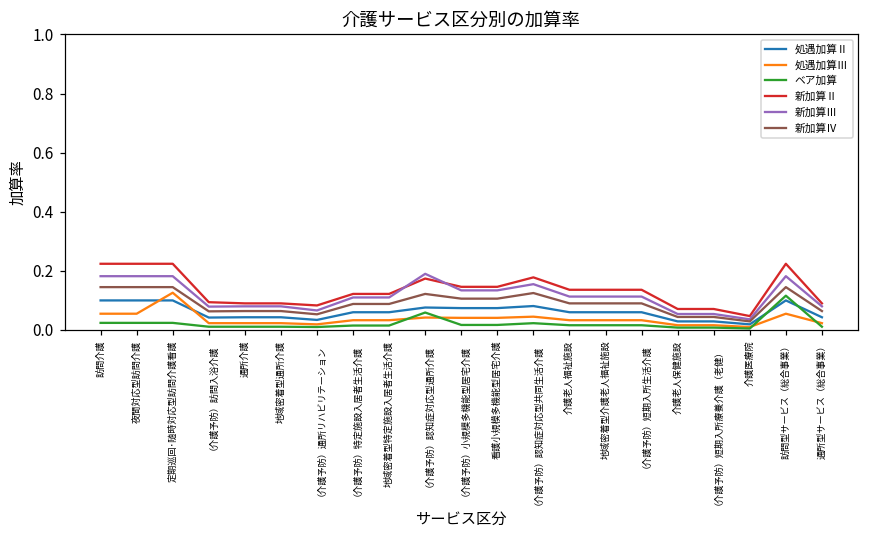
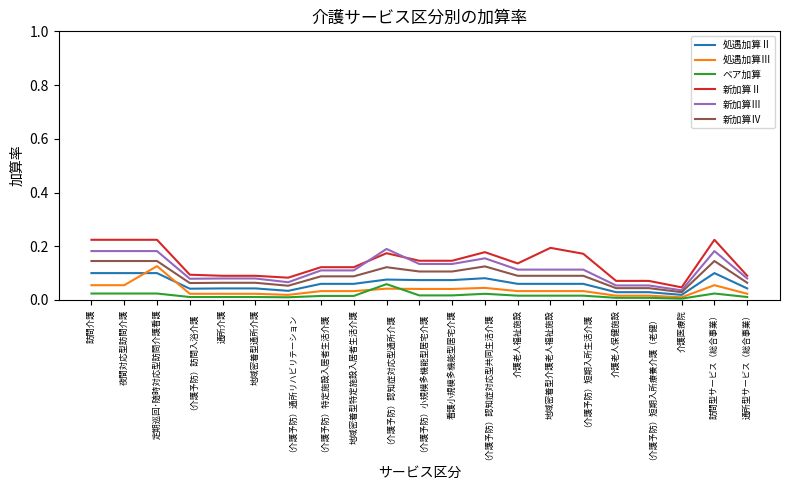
  {
    "処遇加算Ⅱ": {
      "訪問介護": 0.10,
      "夜間対応型訪問介護": 0.10,
      "定期巡回･随時対応型訪問介護看護": 0.10,
      "（介護予防）訪問入浴介護": 0.04,
      "通所介護": 0.04,
      "地域密着型通所介護": 0.04,
      "（介護予防）通所リハビリテーション": 0.03,
      "（介護予防）特定施設入居者生活介護": 0.06,
      "地域密着型特定施設入居者生活介護": 0.06,
      "（介護予防）認知症対応型通所介護": 0.08,
      "（介護予防）小規模多機能型居宅介護": 0.07,
      "看護小規模多機能型居宅介護": 0.07,
      "（介護予防）認知症対応型共同生活介護": 0.08,
      "介護老人福祉施設": 0.06,
      "地域密着型介護老人福祉施設": 0.06,
      "（介護予防）短期入所生活介護": 0.06,
      "介護老人保健施設": 0.03,
      "（介護予防）短期入所療養介護（老健）": 0.03,
      "訪問型サービス（総合事業）": 0.10,
      "通所型サービス（総合事業）": 0.04
    },
    "処遇加算Ⅲ": {
      "訪問介護": 0.06,
      "夜間対応型訪問介護": 0.06,
      "定期巡回･随時対応型訪問介護看護": 0.13,
      "（介護予防）訪問入浴介護": 0.02,
      "通所介護": 0.02,
      "地域密着型通所介護": 0.02,
      "（介護予防）特定施設入居者生活介護": 0.03,
      "地域密着型特定施設入居者生活介護": 0.03,
      "（介護予防）認知症対応型通所介護": 0.04,
      "（介護予防）小規模多機能型居宅介護": 0.04,
      "看護小規模多機能型居宅介護": 0.04,
      "（介護予防）認知症対応型共同生活介護": 0.05,
      "介護老人福祉施設": 0.03,
      "地域密着型介護老人福祉施設": 0.03,
      "（介護予防）短期入所生活介護": 0.03,
      "訪問型サービス（総合事業）": 0.06,
      "通所型サービス（総合事業）": 0.02
    },
    "ベア加算": {
      "訪問介護": 0.02,
      "夜間対応型訪問介護": 0.02,
      "定期巡回･随時対応型訪問介護看護": 0.02,
      "（介護予防）訪問入浴介護": 0.01,
      "通所介護": 0.01,
      "地域密着型通所介護": 0.01,
      "（介護予防）特定施設入居者生活介護": 0.02,
      "地域密着型特定施設入居者生活介護": 0.02,
      "（介護予防）認知症対応型通所介護": 0.06,
      "（介護予防）小規模多機能型居宅介護": 0.02,
      "看護小規模多機能型居宅介護": 0.02,
      "（介護予防）認知症対応型共同生活介護": 0.02,
      "介護老人福祉施設": 0.02,
      "地域密着型介護老人福祉施設": 0.02,
      "（介護予防）短期入所生活介護": 0.02,
-     "訪問型サービス（総合事業）": 0.12,
+     "訪問型サービス（総合事業）": 0.02,
      "通所型サービス（総合事業）": 0.01
    },
    "新加算Ⅱ": {
      "訪問介護": 0.22,
      "夜間対応型訪問介護": 0.22,
      "定期巡回･随時対応型訪問介護看護": 0.22,
      "（介護予防）訪問入浴介護": 0.09,
      "通所介護": 0.09,
      "地域密着型通所介護": 0.09,
      "（介護予防）通所リハビリテーション": 0.08,
      "（介護予防）特定施設入居者生活介護": 0.12,
      "地域密着型特定施設入居者生活介護": 0.12,
      "（介護予防）認知症対応型通所介護": 0.17,
      "（介護予防）小規模多機能型居宅介護": 0.15,
      "看護小規模多機能型居宅介護": 0.15,
      "（介護予防）認知症対応型共同生活介護": 0.18,
      "介護老人福祉施設": 0.14,
-     "地域密着型介護老人福祉施設": 0.14,
-     "（介護予防）短期入所生活介護": 0.14,
+     "地域密着型介護老人福祉施設": 0.19,
+     "（介護予防）短期入所生活介護": 0.17,
      "介護老人保健施設": 0.07,
      "（介護予防）短期入所療養介護（老健）": 0.07,
      "介護医療院": 0.05,
      "訪問型サービス（総合事業）": 0.22,
      "通所型サービス（総合事業）": 0.09
    },
    "新加算Ⅲ": {
      "訪問介護": 0.18,
      "夜間対応型訪問介護": 0.18,
      "定期巡回･随時対応型訪問介護看護": 0.18,
      "（介護予防）訪問入浴介護": 0.08,
      "通所介護": 0.08,
      "地域密着型通所介護": 0.08,
      "（介護予防）通所リハビリテーション": 0.07,
      "（介護予防）特定施設入居者生活介護": 0.11,
      "地域密着型特定施設入居者生活介護": 0.11,
      "（介護予防）認知症対応型通所介護": 0.19,
      "（介護予防）小規模多機能型居宅介護": 0.13,
      "看護小規模多機能型居宅介護": 0.13,
      "（介護予防）認知症対応型共同生活介護": 0.16,
      "介護老人福祉施設": 0.11,
      "地域密着型介護老人福祉施設": 0.11,
      "（介護予防）短期入所生活介護": 0.11,
      "介護老人保健施設": 0.05,
      "（介護予防）短期入所療養介護（老健）": 0.05,
      "訪問型サービス（総合事業）": 0.18,
      "通所型サービス（総合事業）": 0.08
    },
    "新加算Ⅳ": {
      "訪問介護": 0.15,
      "夜間対応型訪問介護": 0.15,
      "定期巡回･随時対応型訪問介護看護": 0.15,
      "（介護予防）訪問入浴介護": 0.06,
      "通所介護": 0.06,
      "地域密着型通所介護": 0.06,
      "（介護予防）通所リハビリテーション": 0.05,
      "（介護予防）特定施設入居者生活介護": 0.09,
      "地域密着型特定施設入居者生活介護": 0.09,
      "（介護予防）認知症対応型通所介護": 0.12,
      "（介護予防）小規模多機能型居宅介護": 0.11,
      "看護小規模多機能型居宅介護": 0.11,
      "（介護予防）認知症対応型共同生活介護": 0.13,
      "介護老人福祉施設": 0.09,
      "地域密着型介護老人福祉施設": 0.09,
      "（介護予防）短期入所生活介護": 0.09,
      "介護老人保健施設": 0.04,
      "（介護予防）短期入所療養介護（老健）": 0.04,
      "訪問型サービス（総合事業）": 0.15,
      "通所型サービス（総合事業）": 0.06
    }
  }
